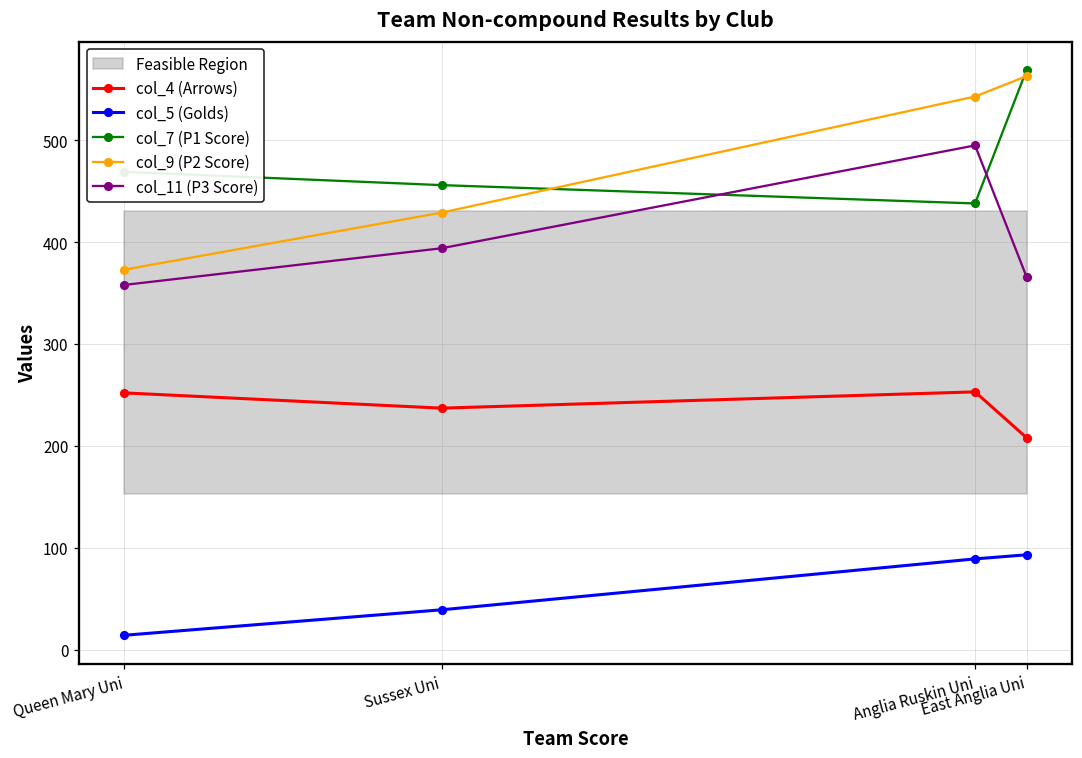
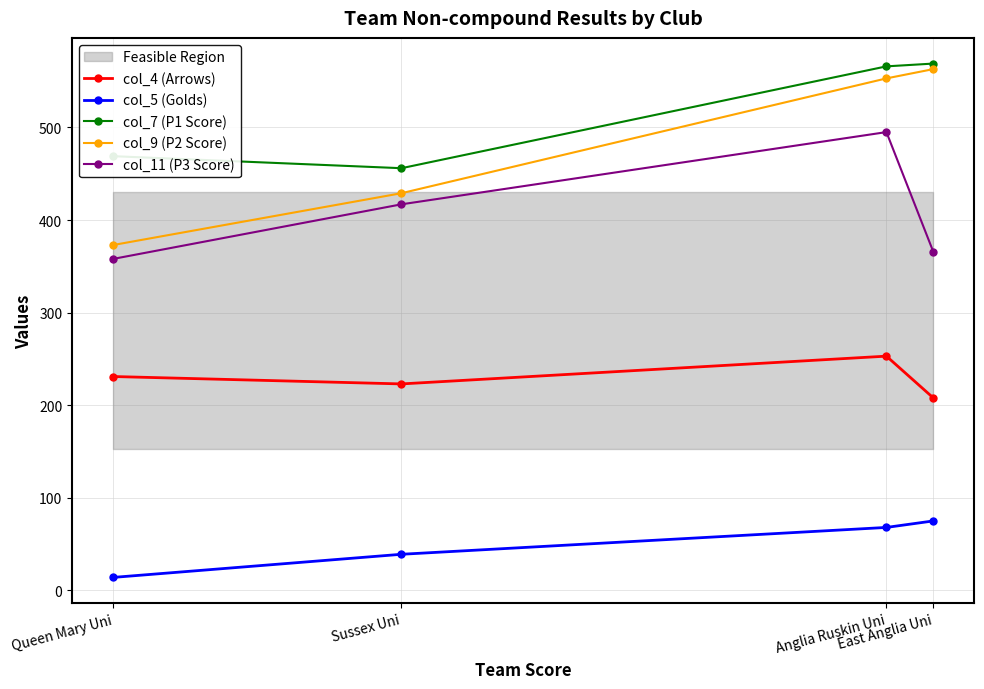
  {
    "col_4 (Arrows)": {
-     "Queen Mary Uni": 250,
-     "Sussex Uni": 240,
+     "Queen Mary Uni": 230,
+     "Sussex Uni": 220,
      "Anglia Ruskin Uni": 250,
      "East Anglia Uni": 210
    },
    "Feasible Region": {
      "Queen Mary Uni": 430,
      "Anglia Ruskin Uni": 430,
      "East Anglia Uni": 430
    },
    "col_5 (Golds)": {
      "Queen Mary Uni": 10,
      "Sussex Uni": 40,
-     "Anglia Ruskin Uni": 90,
-     "East Anglia Uni": 90
+     "Anglia Ruskin Uni": 70,
+     "East Anglia Uni": 80
    },
    "col_7 (P1 Score)": {
      "Sussex Uni": 460,
-     "Anglia Ruskin Uni": 440,
+     "Anglia Ruskin Uni": 570,
      "East Anglia Uni": 570
    },
    "col_9 (P2 Score)": {
      "Queen Mary Uni": 370,
-     "Anglia Ruskin Uni": 540,
+     "Anglia Ruskin Uni": 550,
      "East Anglia Uni": 560
    },
    "col_11 (P3 Score)": {
      "Queen Mary Uni": 360,
-     "Sussex Uni": 390,
+     "Sussex Uni": 420,
      "Anglia Ruskin Uni": 500,
      "East Anglia Uni": 370
    }
  }
